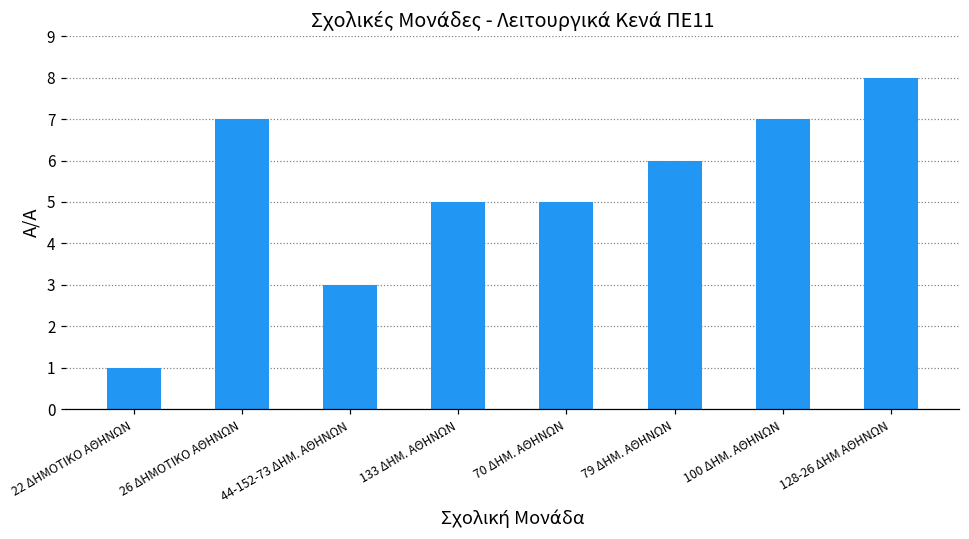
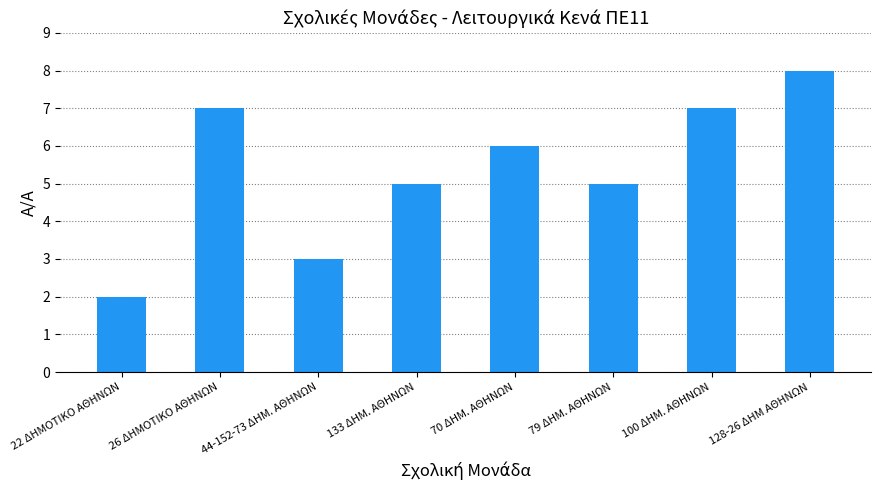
  {
-   "22 ΔΗΜΟΤΙΚΟ ΑΘΗΝΩΝ": 1,
+   "22 ΔΗΜΟΤΙΚΟ ΑΘΗΝΩΝ": 2,
    "26 ΔΗΜΟΤΙΚΟ ΑΘΗΝΩΝ": 7,
    "44-152-73 ΔΗΜ. ΑΘΗΝΩΝ": 3,
    "133 ΔΗΜ. ΑΘΗΝΩΝ": 5,
-   "70 ΔΗΜ. ΑΘΗΝΩΝ": 5,
-   "79 ΔΗΜ. ΑΘΗΝΩΝ": 6,
+   "70 ΔΗΜ. ΑΘΗΝΩΝ": 6,
+   "79 ΔΗΜ. ΑΘΗΝΩΝ": 5,
    "100 ΔΗΜ. ΑΘΗΝΩΝ": 7,
    "128-26 ΔΗΜ ΑΘΗΝΩΝ": 8
  }
